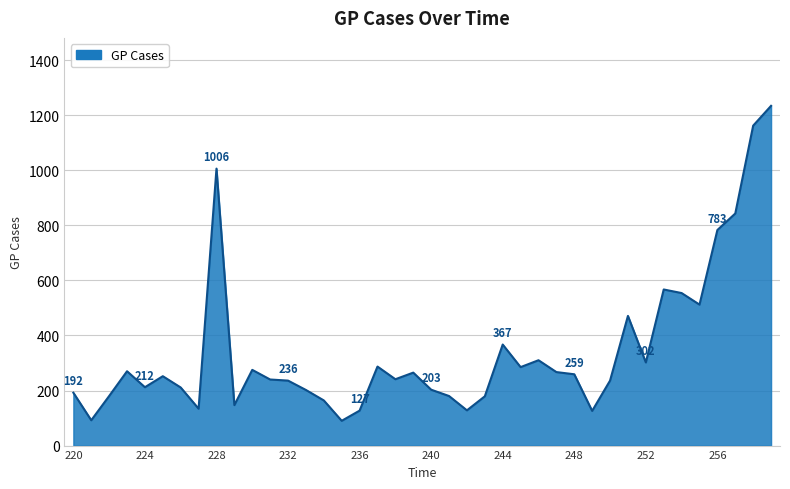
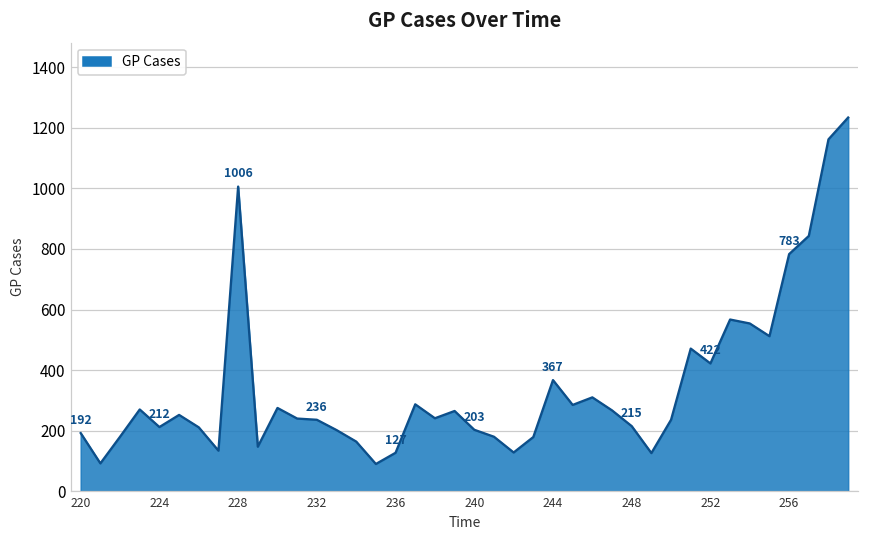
  {
    "220": 192,
    "224": 212,
    "228": 1006,
    "232": 236,
    "236": 127,
    "240": 203,
    "244": 367,
-   "248": 259,
-   "252": 302,
+   "248": 215,
+   "252": 422,
    "256": 783
  }
